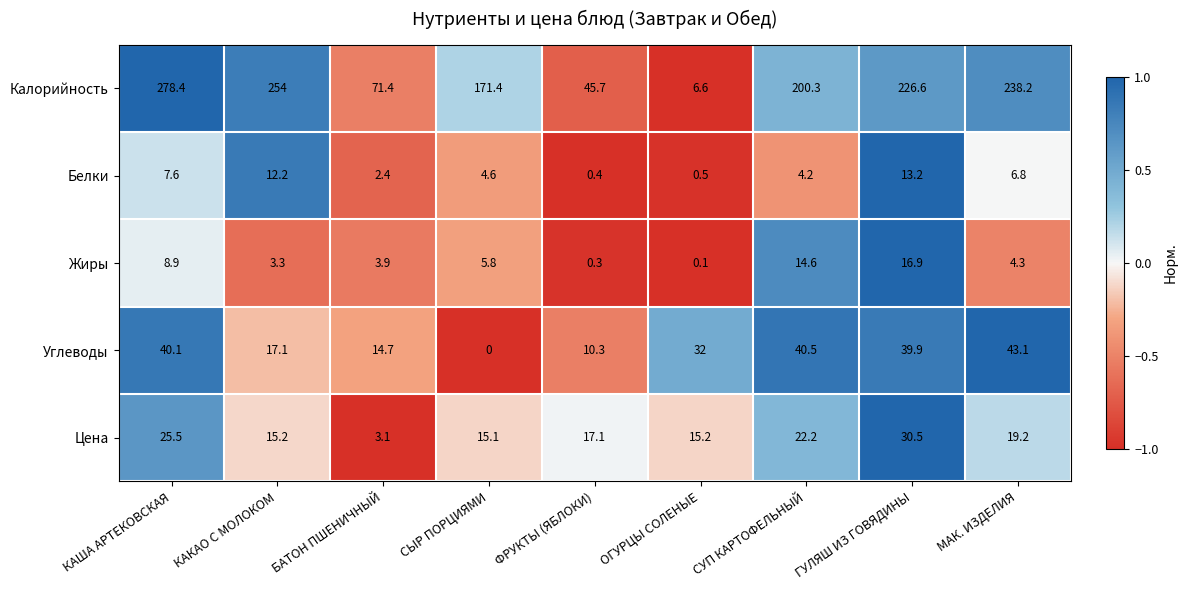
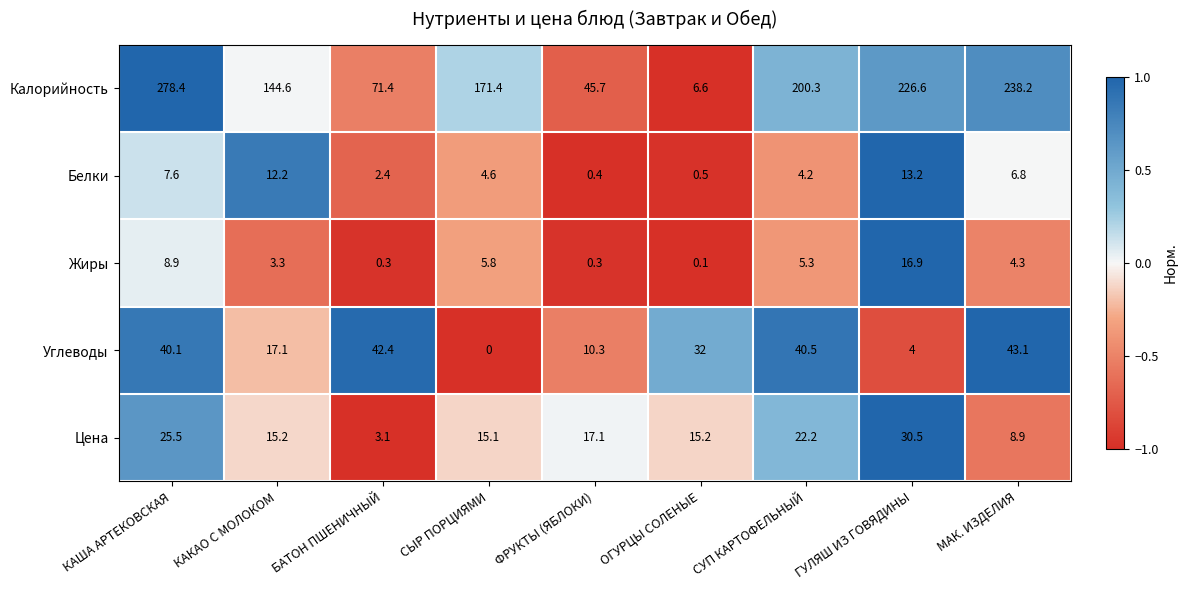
  {
    "Калорийность": {
      "КАША АРТЕКОВСКАЯ": 278.4,
-     "КАКАО С МОЛОКОМ": 254,
+     "КАКАО С МОЛОКОМ": 144.6,
      "БАТОН ПШЕНИЧНЫЙ": 71.4,
      "СЫР ПОРЦИЯМИ": 171.4,
      "ФРУКТЫ (ЯБЛОКИ)": 45.7,
      "ОГУРЦЫ СОЛЕНЫЕ": 6.6,
      "СУП КАРТОФЕЛЬНЫЙ": 200.3,
      "ГУЛЯШ ИЗ ГОВЯДИНЫ": 226.6,
      "МАК. ИЗДЕЛИЯ": 238.2
    },
    "Белки": {
      "КАША АРТЕКОВСКАЯ": 7.6,
      "КАКАО С МОЛОКОМ": 12.2,
      "БАТОН ПШЕНИЧНЫЙ": 2.4,
      "СЫР ПОРЦИЯМИ": 4.6,
      "ФРУКТЫ (ЯБЛОКИ)": 0.4,
      "ОГУРЦЫ СОЛЕНЫЕ": 0.5,
      "СУП КАРТОФЕЛЬНЫЙ": 4.2,
      "ГУЛЯШ ИЗ ГОВЯДИНЫ": 13.2,
      "МАК. ИЗДЕЛИЯ": 6.8
    },
    "Жиры": {
      "КАША АРТЕКОВСКАЯ": 8.9,
      "КАКАО С МОЛОКОМ": 3.3,
-     "БАТОН ПШЕНИЧНЫЙ": 3.9,
+     "БАТОН ПШЕНИЧНЫЙ": 0.3,
      "СЫР ПОРЦИЯМИ": 5.8,
      "ФРУКТЫ (ЯБЛОКИ)": 0.3,
      "ОГУРЦЫ СОЛЕНЫЕ": 0.1,
-     "СУП КАРТОФЕЛЬНЫЙ": 14.6,
+     "СУП КАРТОФЕЛЬНЫЙ": 5.3,
      "ГУЛЯШ ИЗ ГОВЯДИНЫ": 16.9,
      "МАК. ИЗДЕЛИЯ": 4.3
    },
    "Углеводы": {
      "КАША АРТЕКОВСКАЯ": 40.1,
      "КАКАО С МОЛОКОМ": 17.1,
-     "БАТОН ПШЕНИЧНЫЙ": 14.7,
+     "БАТОН ПШЕНИЧНЫЙ": 42.4,
      "СЫР ПОРЦИЯМИ": 0,
      "ФРУКТЫ (ЯБЛОКИ)": 10.3,
      "ОГУРЦЫ СОЛЕНЫЕ": 32,
      "СУП КАРТОФЕЛЬНЫЙ": 40.5,
-     "ГУЛЯШ ИЗ ГОВЯДИНЫ": 39.9,
+     "ГУЛЯШ ИЗ ГОВЯДИНЫ": 4,
      "МАК. ИЗДЕЛИЯ": 43.1
    },
    "Цена": {
      "КАША АРТЕКОВСКАЯ": 25.5,
      "КАКАО С МОЛОКОМ": 15.2,
      "БАТОН ПШЕНИЧНЫЙ": 3.1,
      "СЫР ПОРЦИЯМИ": 15.1,
      "ФРУКТЫ (ЯБЛОКИ)": 17.1,
      "ОГУРЦЫ СОЛЕНЫЕ": 15.2,
      "СУП КАРТОФЕЛЬНЫЙ": 22.2,
      "ГУЛЯШ ИЗ ГОВЯДИНЫ": 30.5,
-     "МАК. ИЗДЕЛИЯ": 19.2
+     "МАК. ИЗДЕЛИЯ": 8.9
    }
  }
